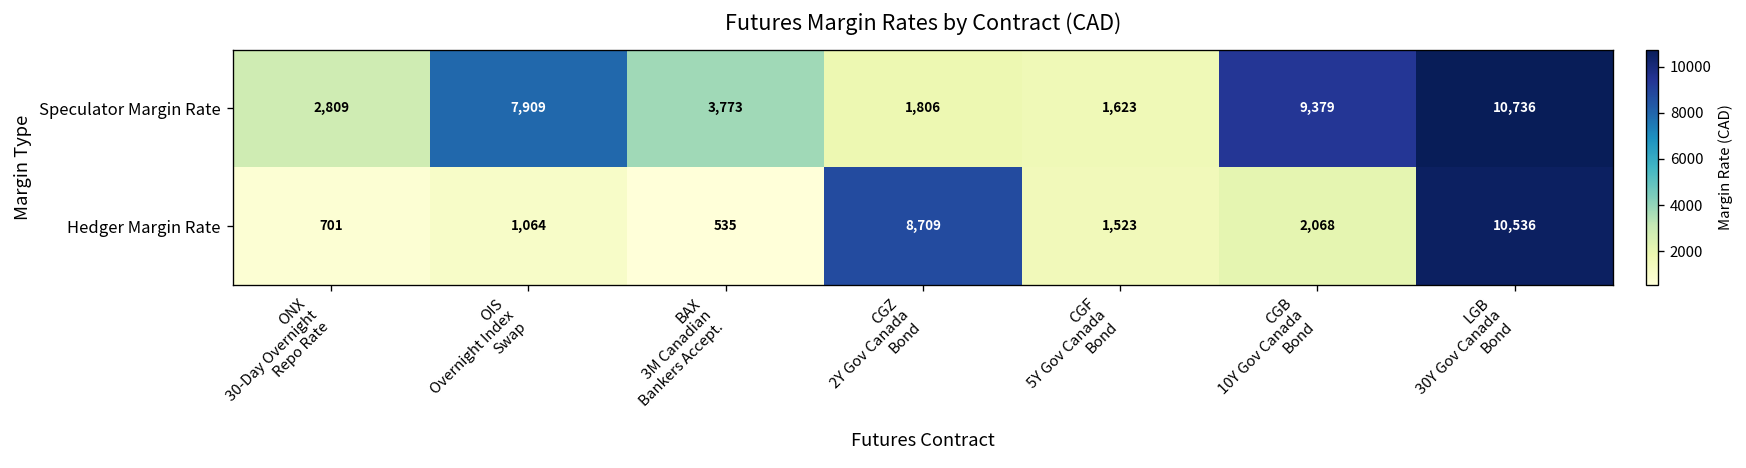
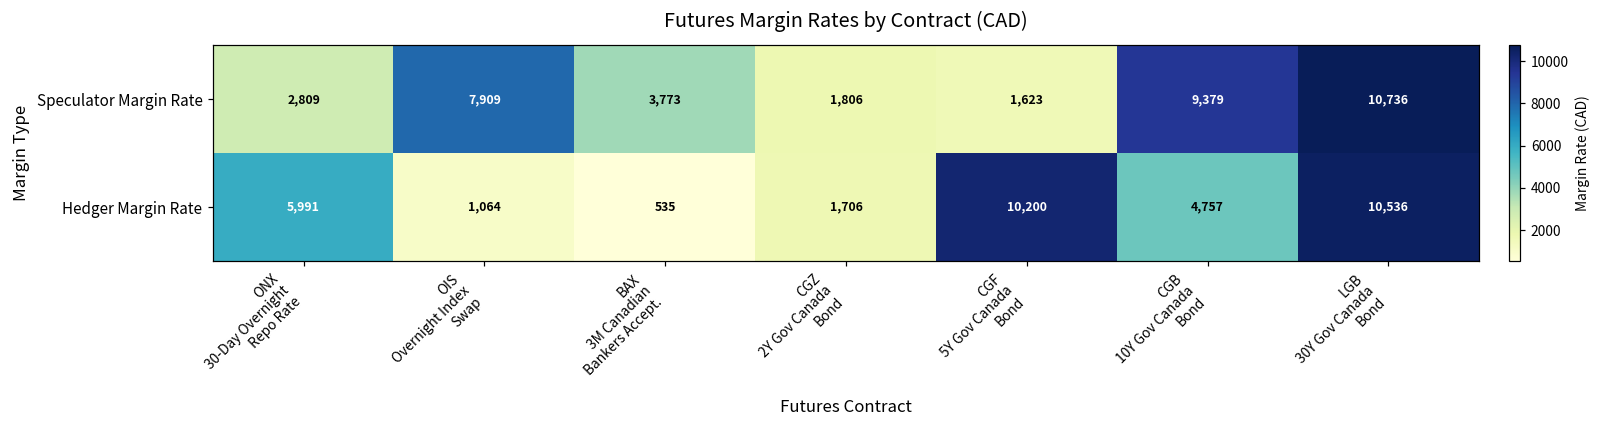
  {
    "Speculator Margin Rate": {
      "ONX 30-Day Overnight Repo Rate": "2,809",
      "OIS Overnight Index Swap": "7,909",
      "BAX 3M Canadian Bankers Accept.": "3,773",
      "CGZ 2Y Gov Canada Bond": "1,806",
      "CGF 5Y Gov Canada Bond": "1,623",
      "CGB 10Y Gov Canada Bond": "9,379",
      "LGB 30Y Gov Canada Bond": "10,736"
    },
    "Hedger Margin Rate": {
-     "ONX 30-Day Overnight Repo Rate": "701",
+     "ONX 30-Day Overnight Repo Rate": "5,991",
      "OIS Overnight Index Swap": "1,064",
      "BAX 3M Canadian Bankers Accept.": "535",
-     "CGZ 2Y Gov Canada Bond": "8,709",
-     "CGF 5Y Gov Canada Bond": "1,523",
-     "CGB 10Y Gov Canada Bond": "2,068",
+     "CGZ 2Y Gov Canada Bond": "1,706",
+     "CGF 5Y Gov Canada Bond": "10,200",
+     "CGB 10Y Gov Canada Bond": "4,757",
      "LGB 30Y Gov Canada Bond": "10,536"
    }
  }
